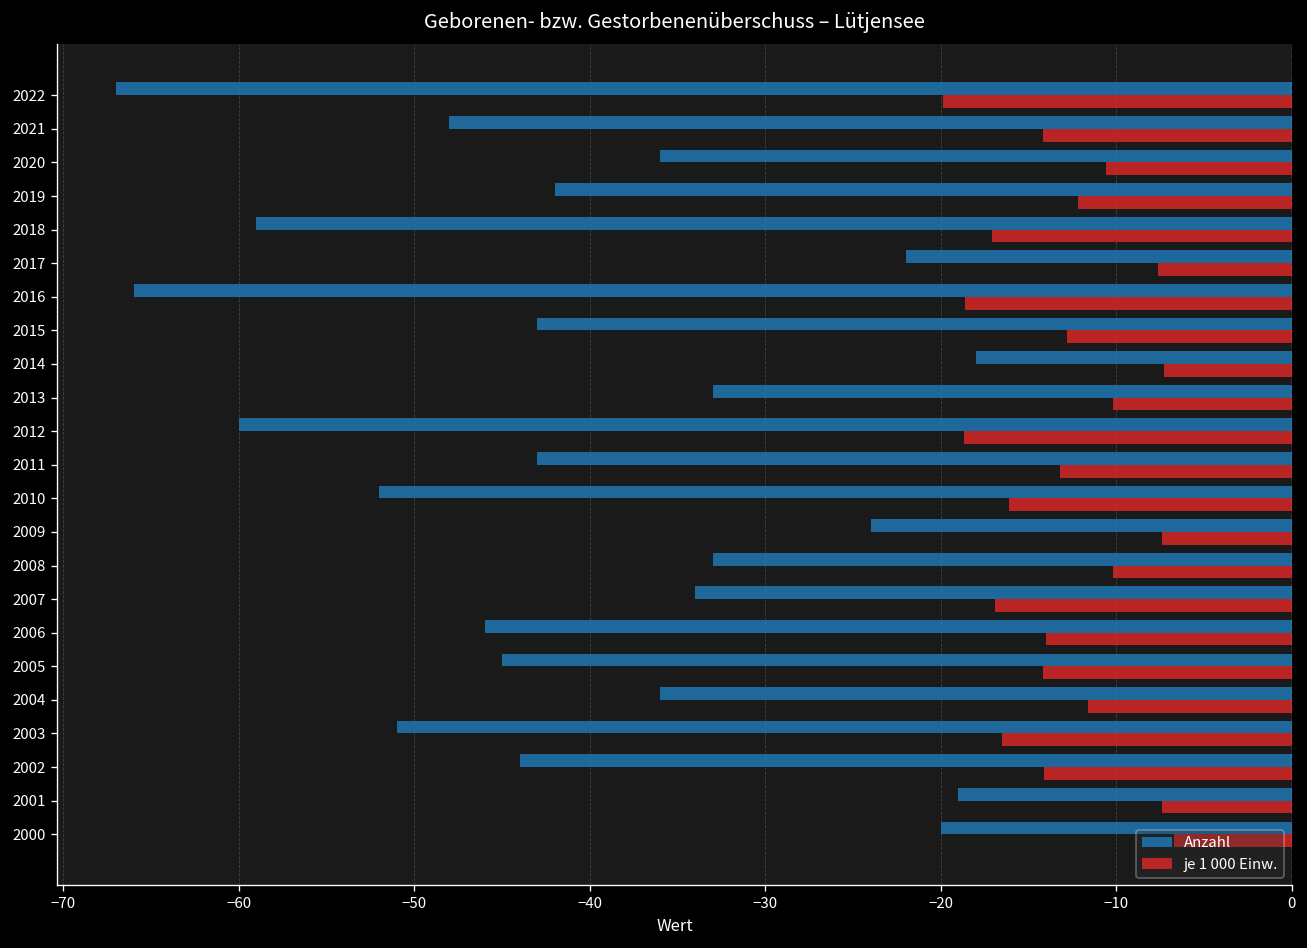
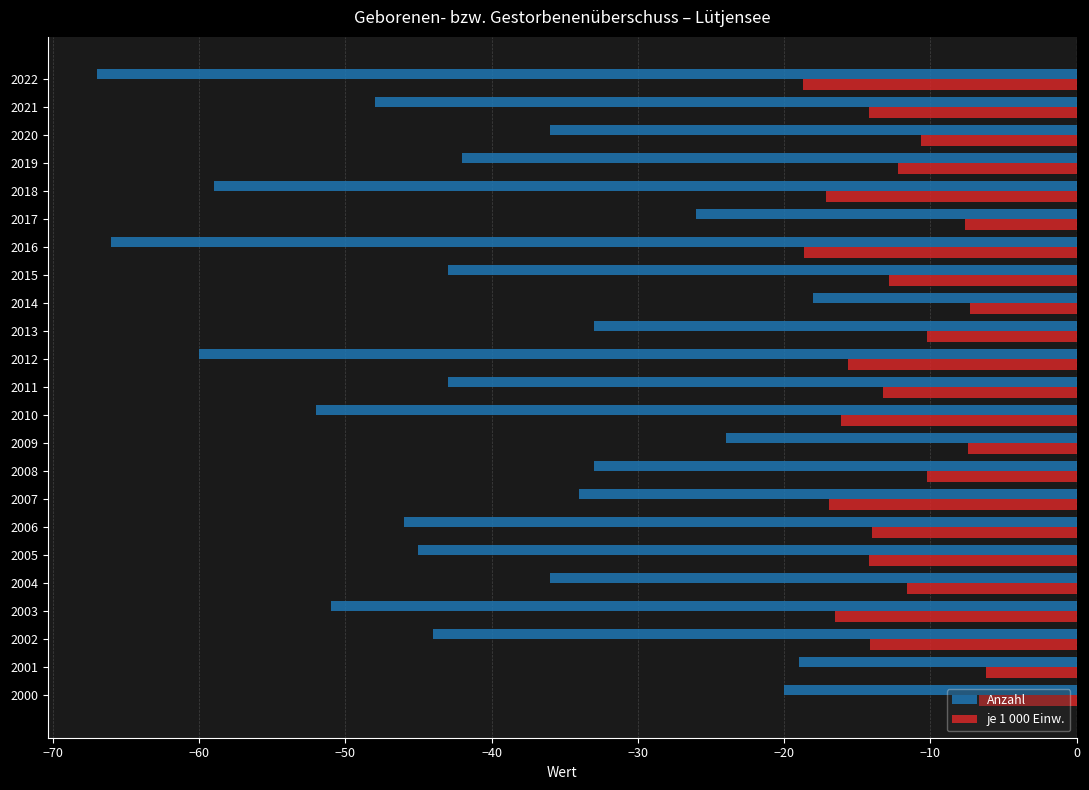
  {
    "Anzahl": {
      "2022": -67,
      "2021": -48,
      "2020": -36,
      "2019": -42,
      "2018": -59,
-     "2017": -22,
+     "2017": -26,
      "2016": -66,
      "2015": -43,
      "2014": -18,
      "2013": -33,
      "2012": -60,
      "2011": -43,
      "2010": -52,
      "2009": -24,
      "2008": -33,
      "2007": -34,
      "2006": -46,
      "2005": -45,
      "2004": -36,
      "2003": -51,
      "2002": -44,
      "2001": -19,
      "2000": -20
    },
    "je 1 000 Einw.": {
-     "2022": -19.9,
+     "2022": -18.7,
      "2021": -14.2,
      "2020": -10.6,
      "2019": -12.2,
      "2018": -17.1,
      "2017": -7.6,
      "2016": -18.6,
      "2015": -12.8,
      "2014": -7.3,
      "2013": -10.2,
-     "2012": -18.7,
+     "2012": -15.6,
      "2011": -13.2,
      "2010": -16.1,
      "2009": -7.4,
      "2008": -10.2,
      "2007": -16.9,
      "2006": -14.0,
      "2005": -14.2,
      "2004": -11.6,
      "2003": -16.5,
      "2002": -14.1,
-     "2001": -7.4
+     "2001": -6.2
    }
  }
